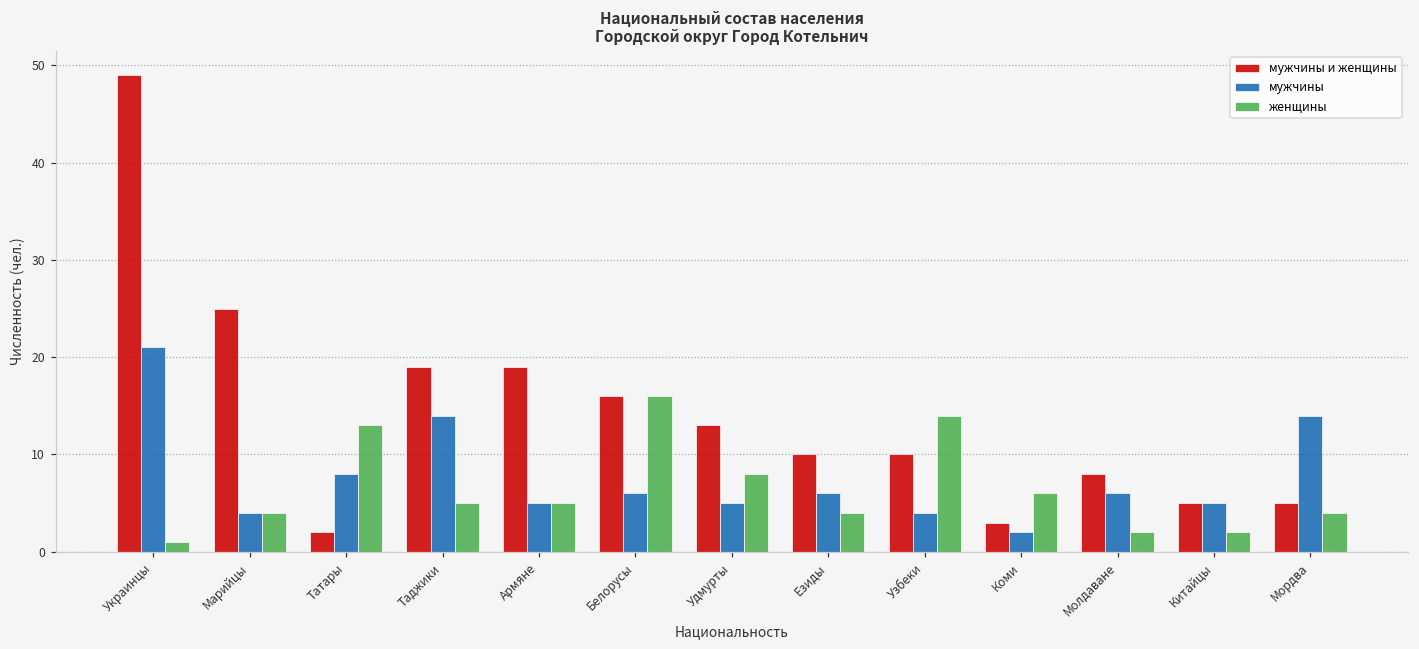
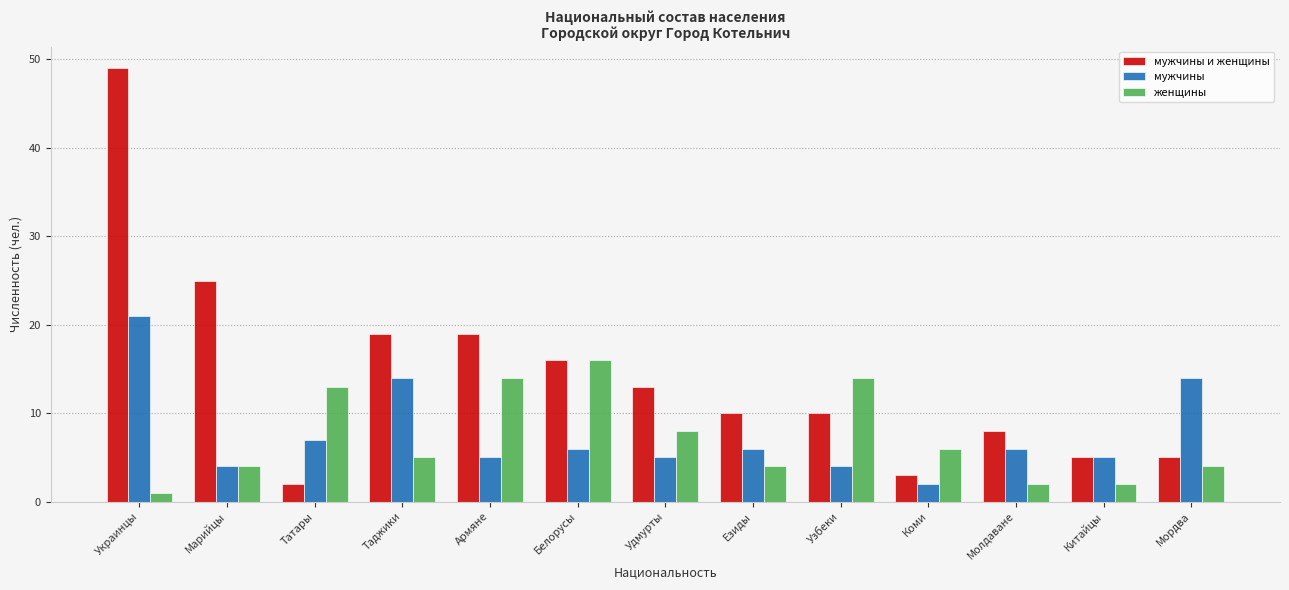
  {
    "мужчины и женщины": {
      "Украинцы": 49,
      "Марийцы": 25,
      "Татары": 2,
      "Таджики": 19,
      "Армяне": 19,
      "Белорусы": 16,
      "Удмурты": 13,
      "Езиды": 10,
      "Узбеки": 10,
      "Коми": 3,
      "Молдаване": 8,
      "Китайцы": 5,
      "Мордва": 5
    },
    "мужчины": {
      "Украинцы": 21,
      "Марийцы": 4,
-     "Татары": 8,
+     "Татары": 7,
      "Таджики": 14,
      "Армяне": 5,
      "Белорусы": 6,
      "Удмурты": 5,
      "Езиды": 6,
      "Узбеки": 4,
      "Коми": 2,
      "Молдаване": 6,
      "Китайцы": 5,
      "Мордва": 14
    },
    "женщины": {
      "Украинцы": 1,
      "Марийцы": 4,
      "Татары": 13,
      "Таджики": 5,
-     "Армяне": 5,
+     "Армяне": 14,
      "Белорусы": 16,
      "Удмурты": 8,
      "Езиды": 4,
      "Узбеки": 14,
      "Коми": 6,
      "Молдаване": 2,
      "Китайцы": 2,
      "Мордва": 4
    }
  }
